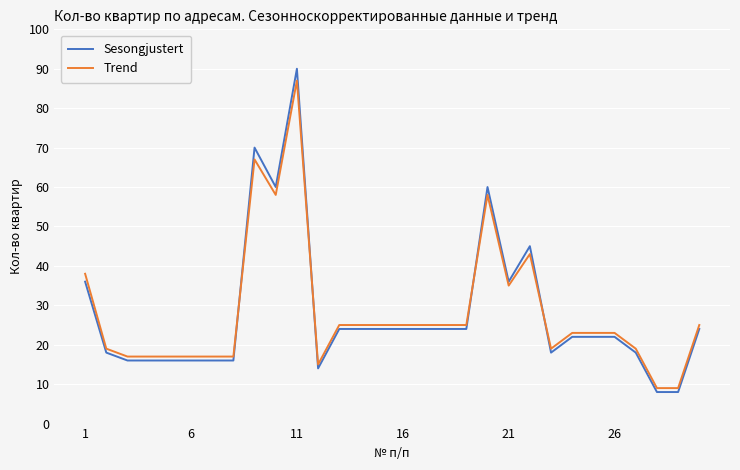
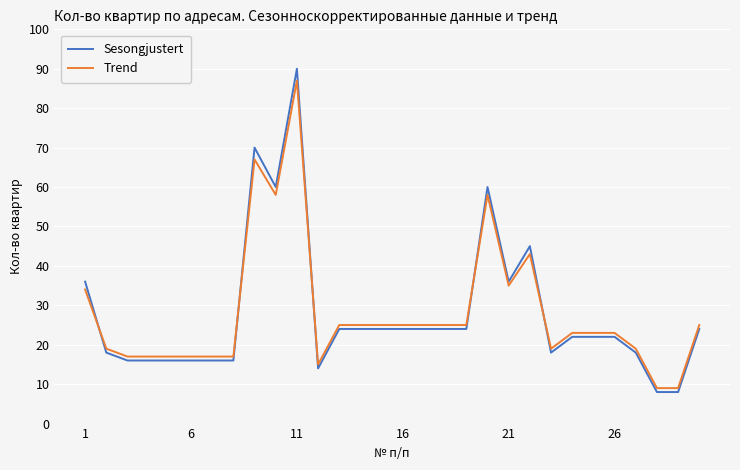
  {
    "Sesongjustert": {
      "1": 36,
      "6": 16,
      "11": 90,
      "16": 24,
      "21": 36,
      "26": 22
    },
    "Trend": {
-     "1": 38,
+     "1": 34,
      "6": 17,
      "11": 87,
      "16": 25,
      "21": 35,
      "26": 23
    }
  }
